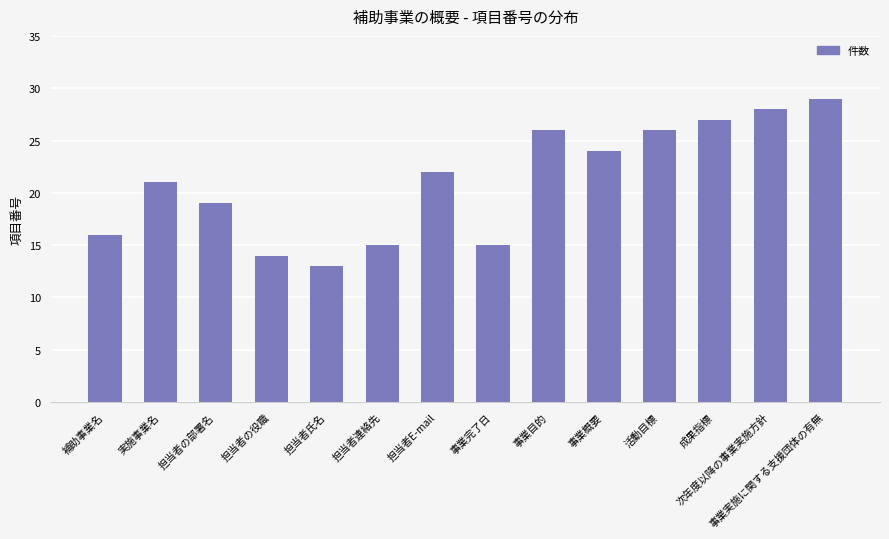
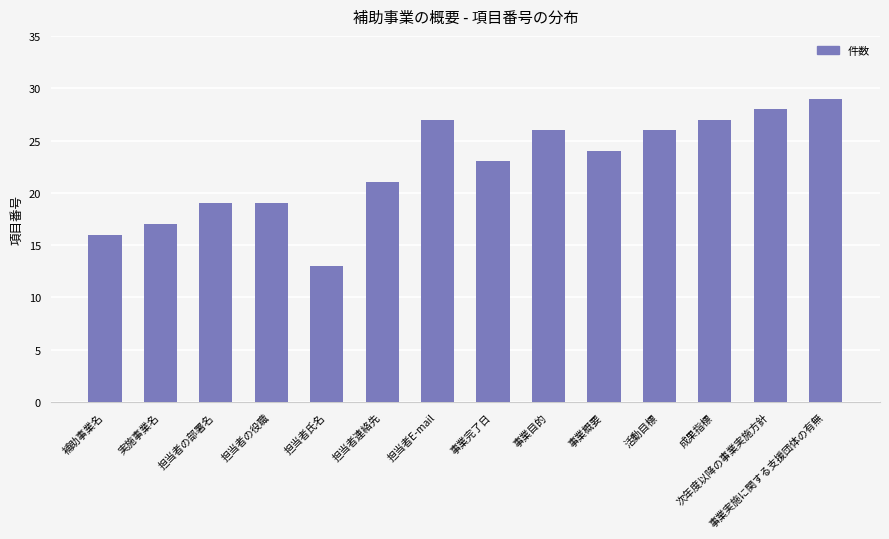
  {
    "補助事業名": 16,
-   "実施事業名": 21,
+   "実施事業名": 17,
    "担当者の部署名": 19,
-   "担当者の役職": 14,
+   "担当者の役職": 19,
    "担当者氏名": 13,
-   "担当者連絡先": 15,
-   "担当者E-mail": 22,
-   "事業完了日": 15,
+   "担当者連絡先": 21,
+   "担当者E-mail": 27,
+   "事業完了日": 23,
    "事業目的": 26,
    "事業概要": 24,
    "活動目標": 26,
    "成果指標": 27,
    "次年度以降の事業実施方針": 28,
    "事業実施に関する支援団体の有無": 29
  }
